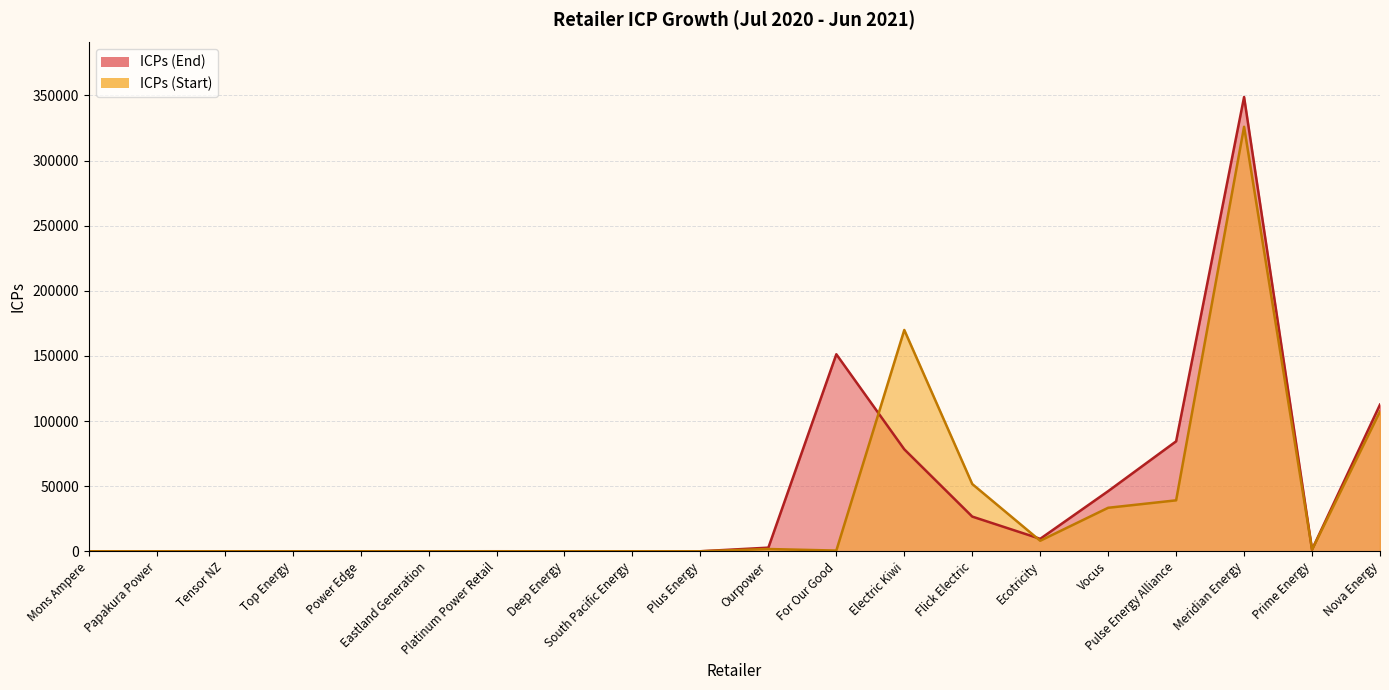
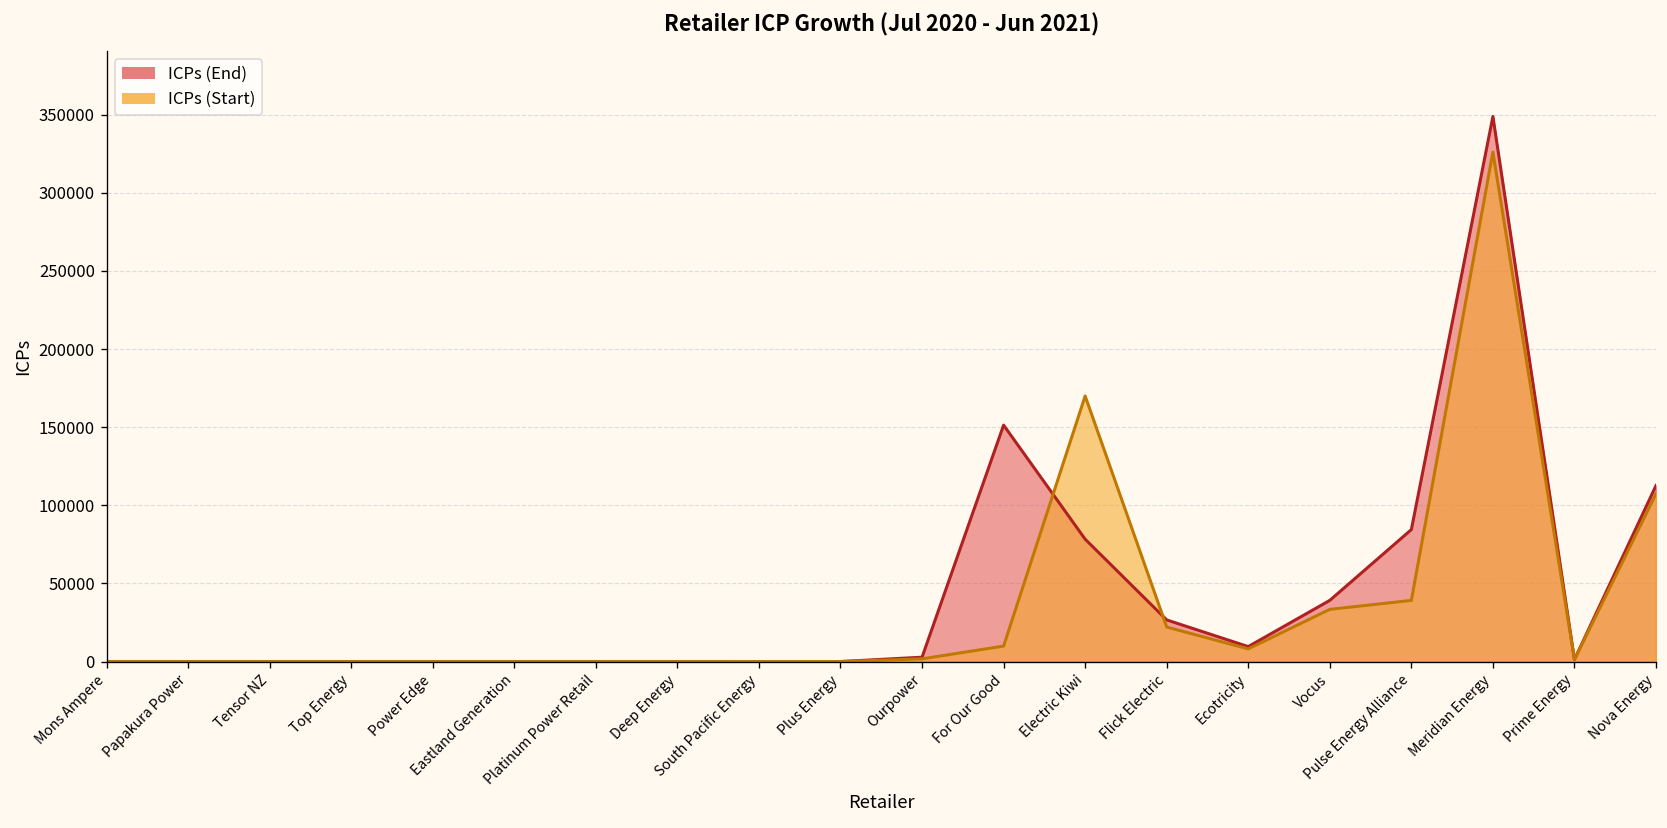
  {
    "ICPs (End)": {
      "For Our Good": 151000,
      "Electric Kiwi": 78000,
      "Flick Electric": 27000,
-     "Vocus": 46000,
+     "Vocus": 39000,
      "Pulse Energy Alliance": 84000,
      "Meridian Energy": 349000,
      "Nova Energy": 113000
    },
    "ICPs (Start)": {
-     "For Our Good": 1000,
+     "For Our Good": 10000,
      "Electric Kiwi": 170000,
-     "Flick Electric": 52000,
+     "Flick Electric": 22000,
      "Vocus": 33000,
      "Pulse Energy Alliance": 39000,
      "Meridian Energy": 326000,
      "Nova Energy": 107000
    }
  }
